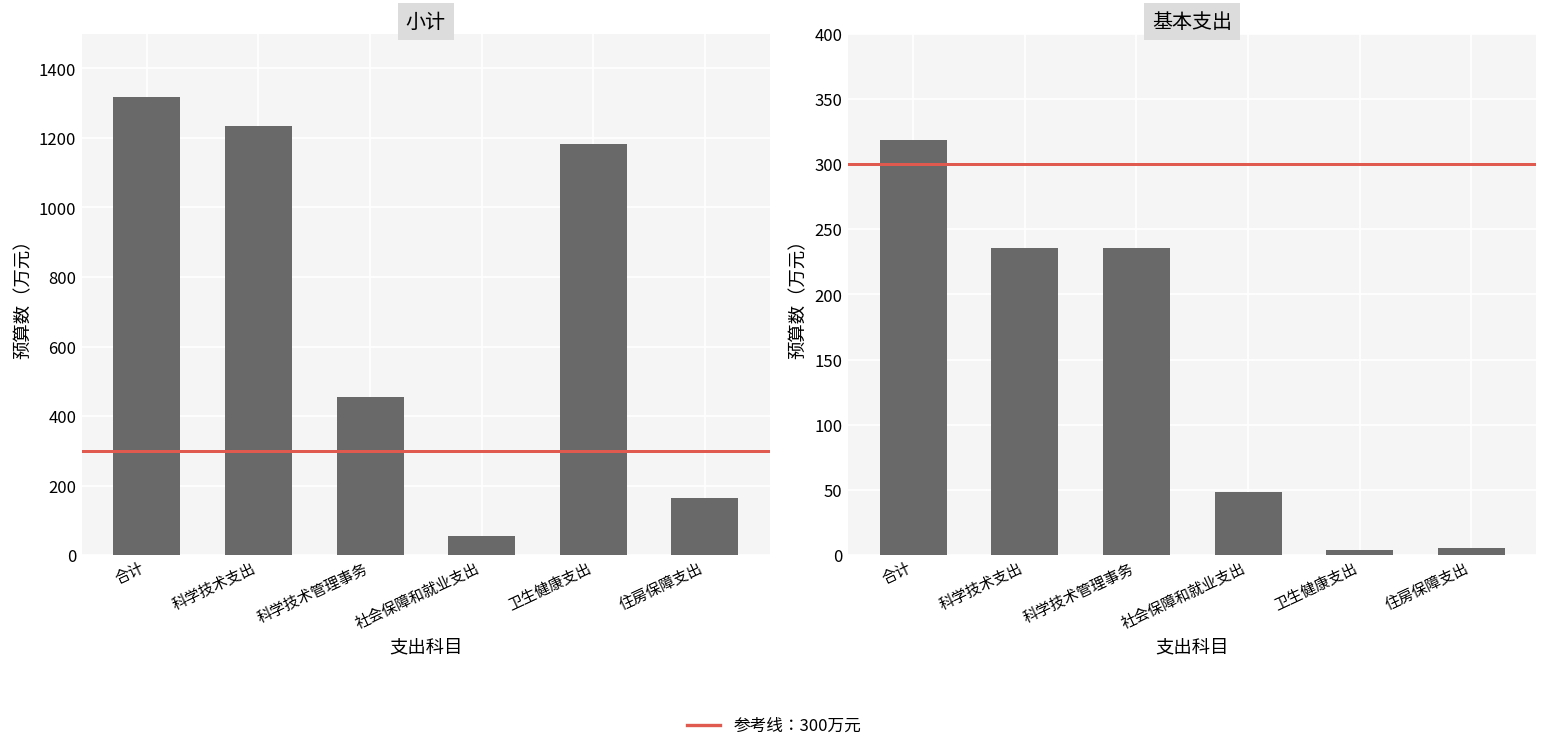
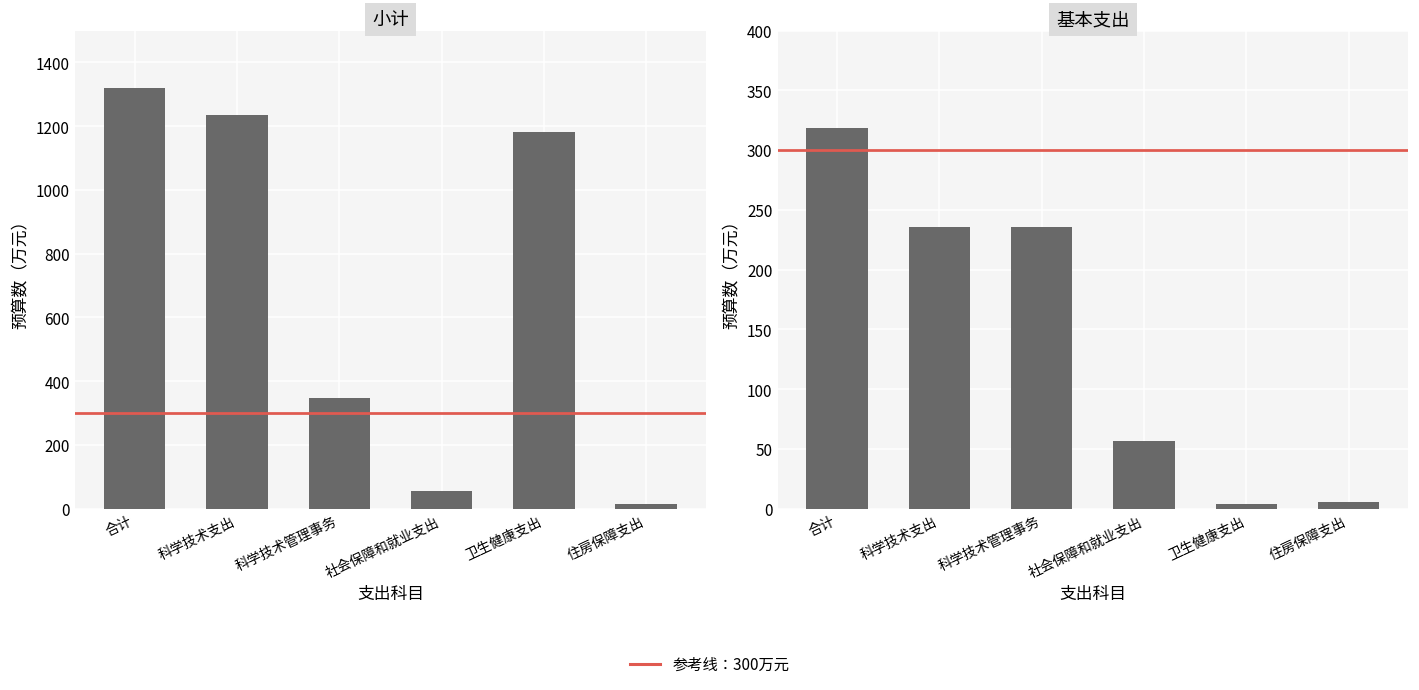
  {
    "小计": {
      "合计": 1320,
      "科学技术支出": 1240,
-     "科学技术管理事务": 450,
+     "科学技术管理事务": 350,
      "社会保障和就业支出": 60,
      "卫生健康支出": 1180,
-     "住房保障支出": 160
+     "住房保障支出": 10
    },
    "基本支出": {
      "合计": 319,
      "科学技术支出": 235,
      "科学技术管理事务": 235,
-     "社会保障和就业支出": 49,
+     "社会保障和就业支出": 56,
      "卫生健康支出": 4,
      "住房保障支出": 5
    }
  }
